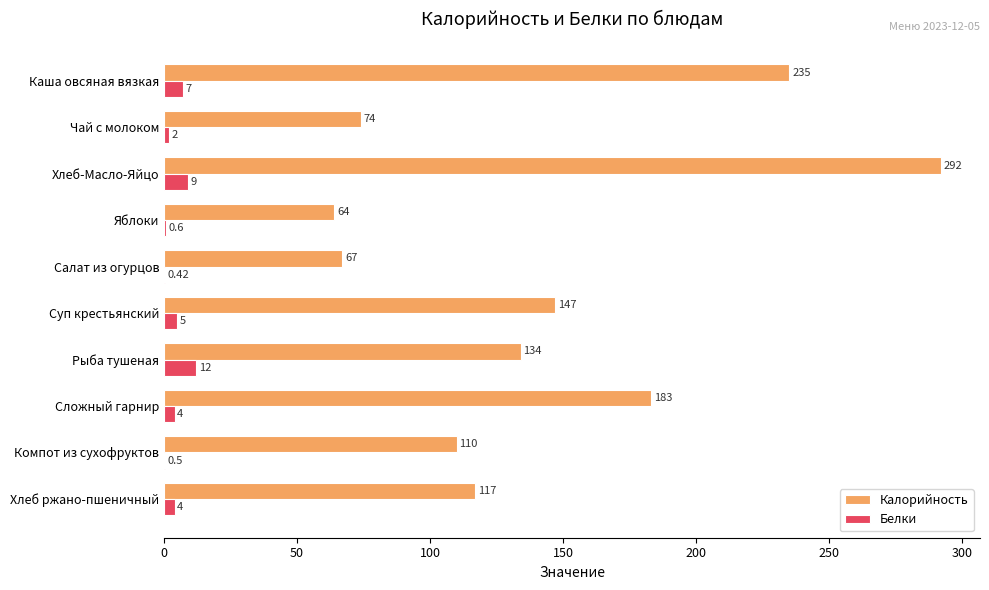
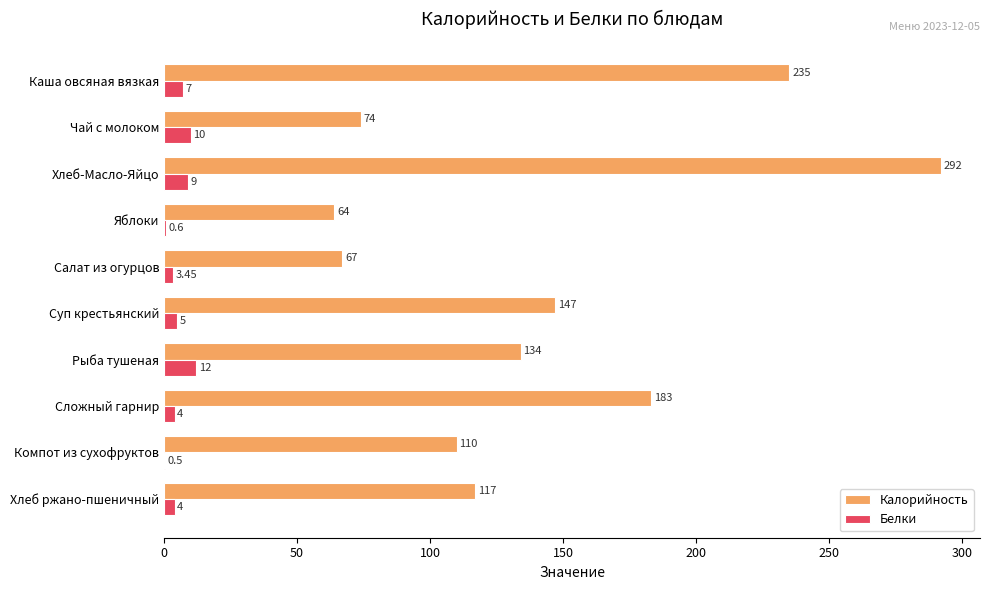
  {
    "Калорийность": {
      "Каша овсяная вязкая": 235,
      "Чай с молоком": 74,
      "Хлеб-Масло-Яйцо": 292,
      "Яблоки": 64,
      "Салат из огурцов": 67,
      "Суп крестьянский": 147,
      "Рыба тушеная": 134,
      "Сложный гарнир": 183,
      "Компот из сухофруктов": 110,
      "Хлеб ржано-пшеничный": 117
    },
    "Белки": {
      "Каша овсяная вязкая": 7,
-     "Чай с молоком": 2,
+     "Чай с молоком": 10,
      "Хлеб-Масло-Яйцо": 9,
      "Яблоки": 0.6,
-     "Салат из огурцов": 0.42,
+     "Салат из огурцов": 3.45,
      "Суп крестьянский": 5,
      "Рыба тушеная": 12,
      "Сложный гарнир": 4,
      "Компот из сухофруктов": 0.5,
      "Хлеб ржано-пшеничный": 4
    }
  }
